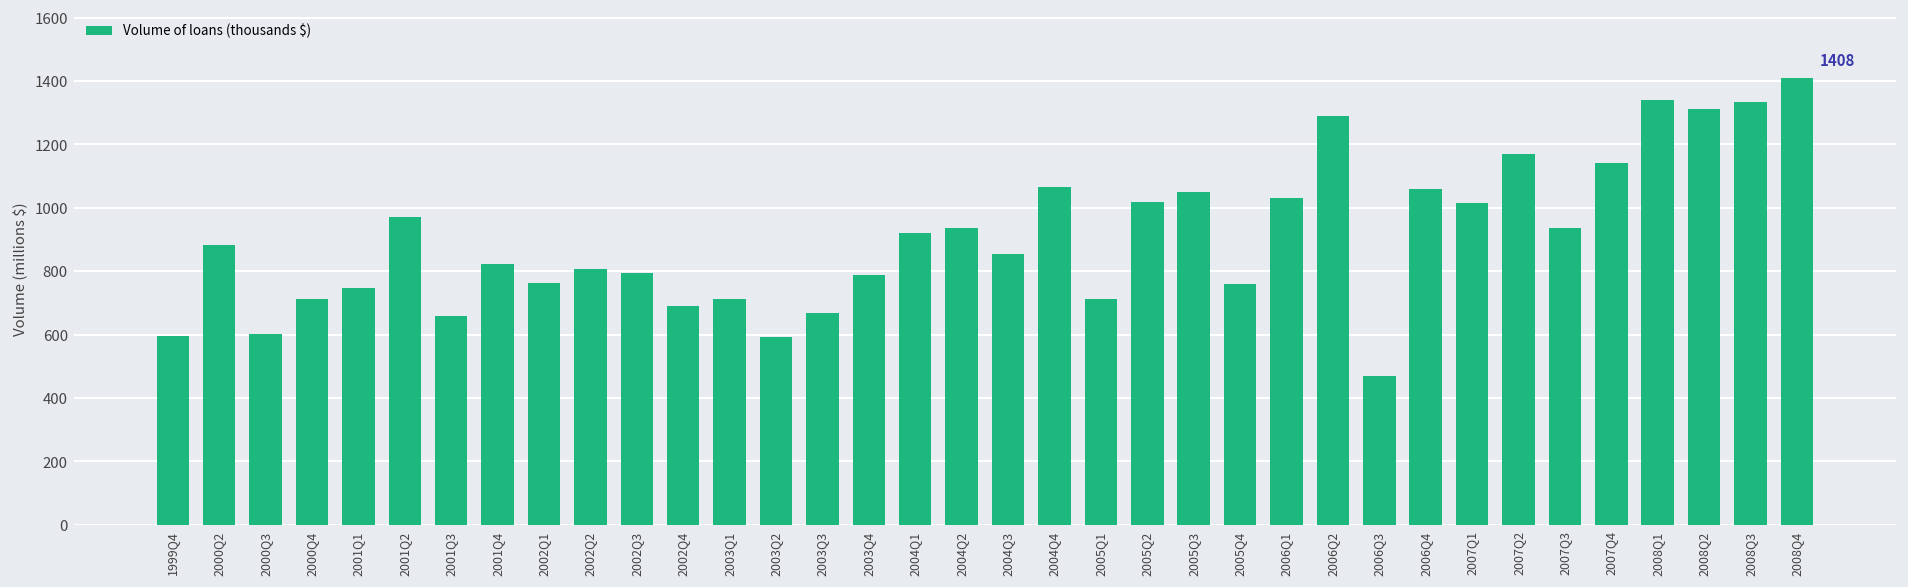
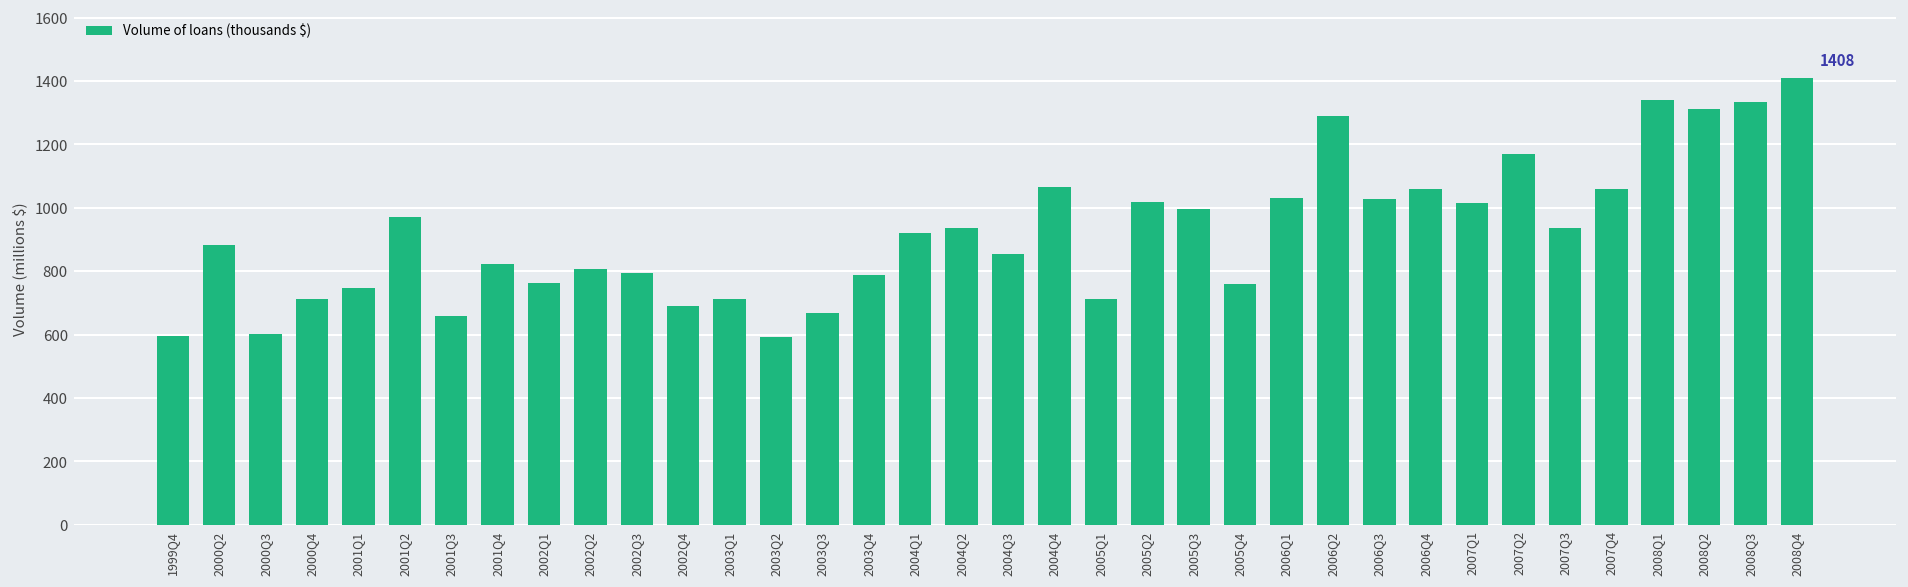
  {
    "1999Q4": 590,
    "2000Q2": 880,
    "2000Q3": 600,
    "2000Q4": 710,
    "2001Q1": 750,
    "2001Q2": 970,
    "2001Q3": 660,
    "2001Q4": 820,
    "2002Q1": 760,
    "2002Q2": 810,
    "2002Q3": 800,
    "2002Q4": 690,
    "2003Q1": 710,
    "2003Q2": 590,
    "2003Q3": 670,
    "2003Q4": 790,
    "2004Q1": 920,
    "2004Q2": 940,
    "2004Q3": 850,
    "2004Q4": 1070,
    "2005Q1": 710,
    "2005Q2": 1020,
-   "2005Q3": 1050,
+   "2005Q3": 1000,
    "2005Q4": 760,
    "2006Q1": 1030,
    "2006Q2": 1290,
-   "2006Q3": 470,
+   "2006Q3": 1030,
    "2006Q4": 1060,
    "2007Q1": 1020,
    "2007Q2": 1170,
    "2007Q3": 940,
-   "2007Q4": 1140,
+   "2007Q4": 1060,
    "2008Q1": 1340,
    "2008Q2": 1310,
    "2008Q3": 1330
  }
